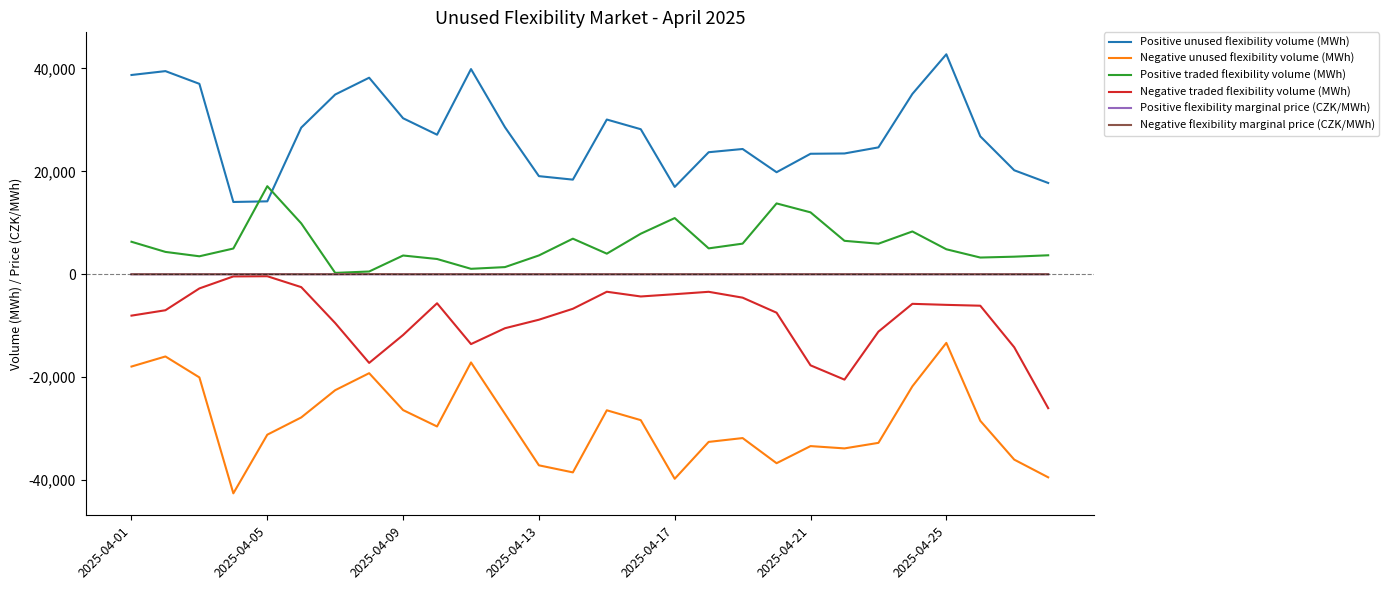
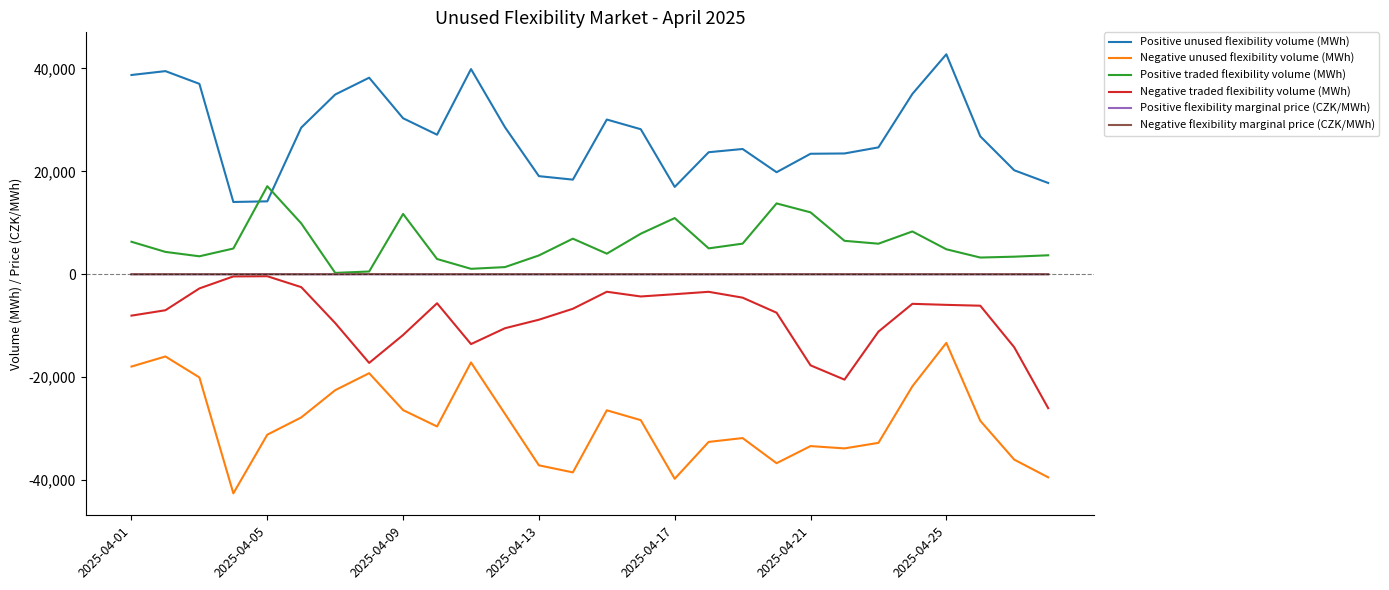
  {
    "Positive unused flexibility volume (MWh)": {
      "2025-04-01": "39,000",
      "2025-04-05": "14,000",
      "2025-04-09": "30,000",
      "2025-04-13": "19,000",
      "2025-04-17": "17,000",
      "2025-04-21": "23,000",
      "2025-04-25": "43,000"
    },
    "Negative unused flexibility volume (MWh)": {
      "2025-04-01": "-18,000",
      "2025-04-05": "-31,000",
      "2025-04-09": "-26,000",
      "2025-04-13": "-37,000",
      "2025-04-17": "-40,000",
      "2025-04-21": "-33,000",
      "2025-04-25": "-13,000"
    },
    "Positive traded flexibility volume (MWh)": {
      "2025-04-01": "6,000",
      "2025-04-05": "17,000",
-     "2025-04-09": "4,000",
+     "2025-04-09": "12,000",
      "2025-04-13": "4,000",
      "2025-04-17": "11,000",
      "2025-04-21": "12,000",
      "2025-04-25": "5,000"
    },
    "Negative traded flexibility volume (MWh)": {
      "2025-04-01": "-8,000",
      "2025-04-09": "-12,000",
      "2025-04-13": "-9,000",
      "2025-04-17": "-4,000",
      "2025-04-21": "-18,000",
      "2025-04-25": "-6,000"
    },
    "Negative flexibility marginal price (CZK/MWh)": {
      "2025-04-01": "0",
      "2025-04-09": "0",
      "2025-04-13": "0",
      "2025-04-17": "0",
      "2025-04-21": "0",
      "2025-04-25": "0"
    }
  }
